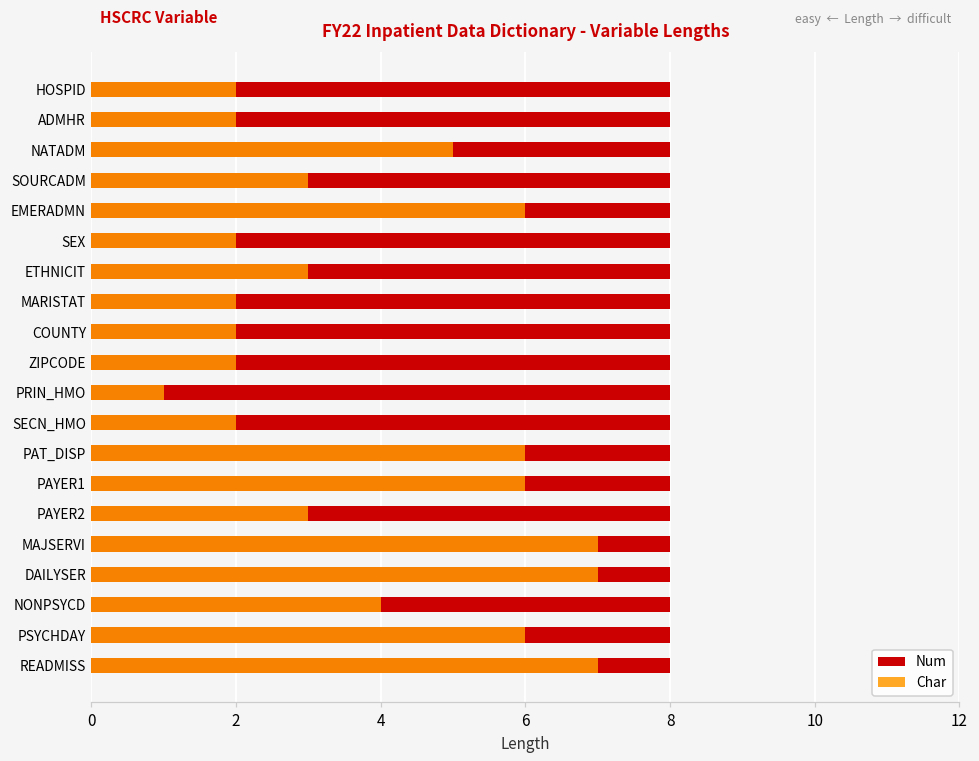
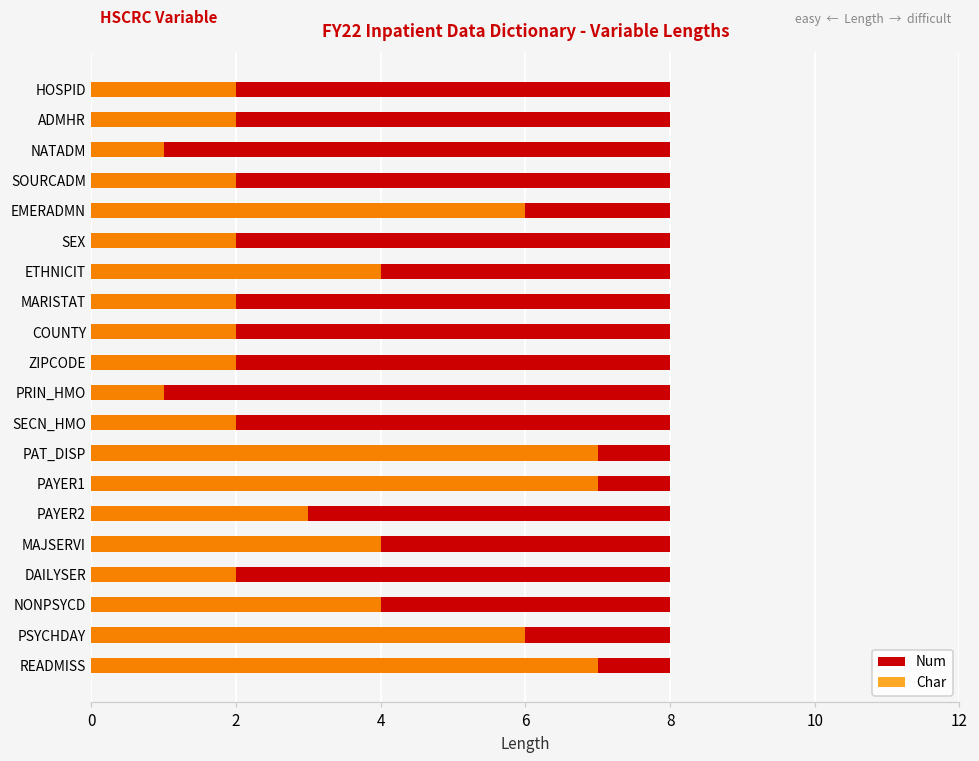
  {
    "Num": {
      "HOSPID": 8,
      "ADMHR": 8,
      "NATADM": 8,
      "SOURCADM": 8,
      "EMERADMN": 8,
      "SEX": 8,
      "ETHNICIT": 8,
      "MARISTAT": 8,
      "COUNTY": 8,
      "ZIPCODE": 8,
      "PRIN_HMO": 8,
      "SECN_HMO": 8,
      "PAT_DISP": 8,
      "PAYER1": 8,
      "PAYER2": 8,
      "MAJSERVI": 8,
      "DAILYSER": 8,
      "NONPSYCD": 8,
      "PSYCHDAY": 8,
      "READMISS": 8
    },
    "Char": {
-     "NATADM": 5,
-     "SOURCADM": 3,
-     "ETHNICIT": 3,
-     "PAT_DISP": 6,
-     "PAYER1": 6,
-     "MAJSERVI": 7,
-     "DAILYSER": 7
+     "NATADM": 1,
+     "SOURCADM": 2,
+     "ETHNICIT": 4,
+     "PAT_DISP": 7,
+     "PAYER1": 7,
+     "MAJSERVI": 4,
+     "DAILYSER": 2
    }
  }
